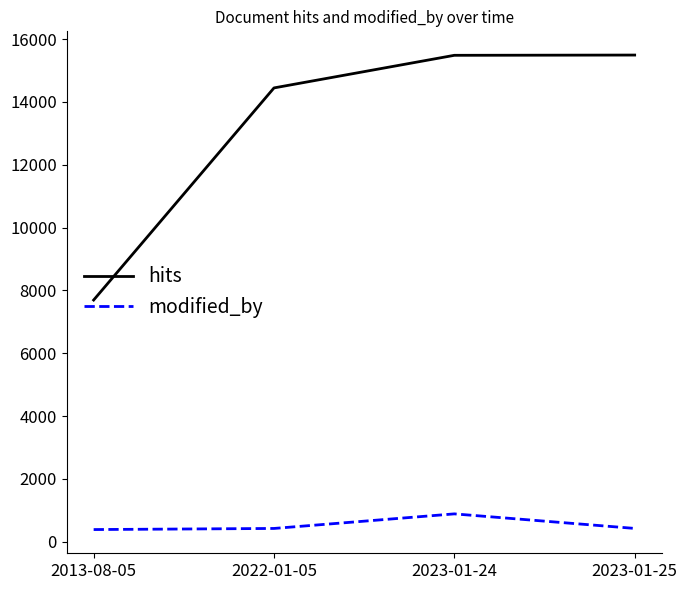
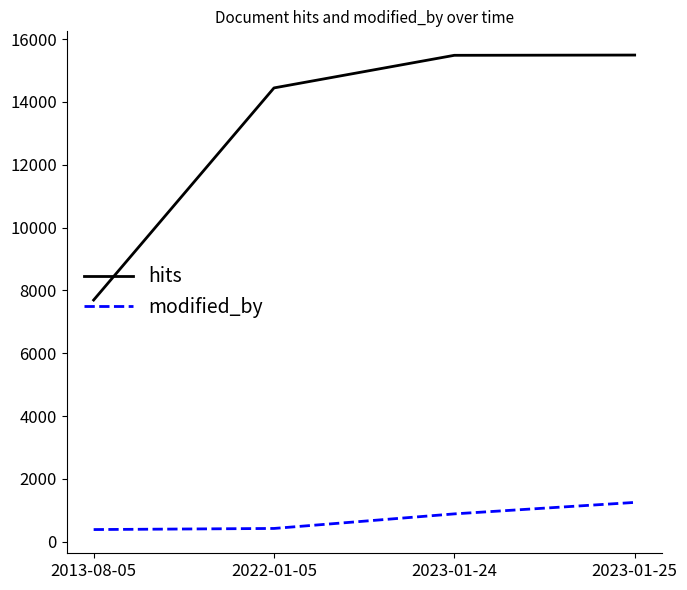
  {
    "hits": {
      "2013-08-05": 7700,
      "2022-01-05": 14400,
      "2023-01-24": 15500,
      "2023-01-25": 15500
    },
    "modified_by": {
      "2013-08-05": 400,
      "2022-01-05": 400,
      "2023-01-24": 900,
-     "2023-01-25": 400
+     "2023-01-25": 1300
    }
  }
